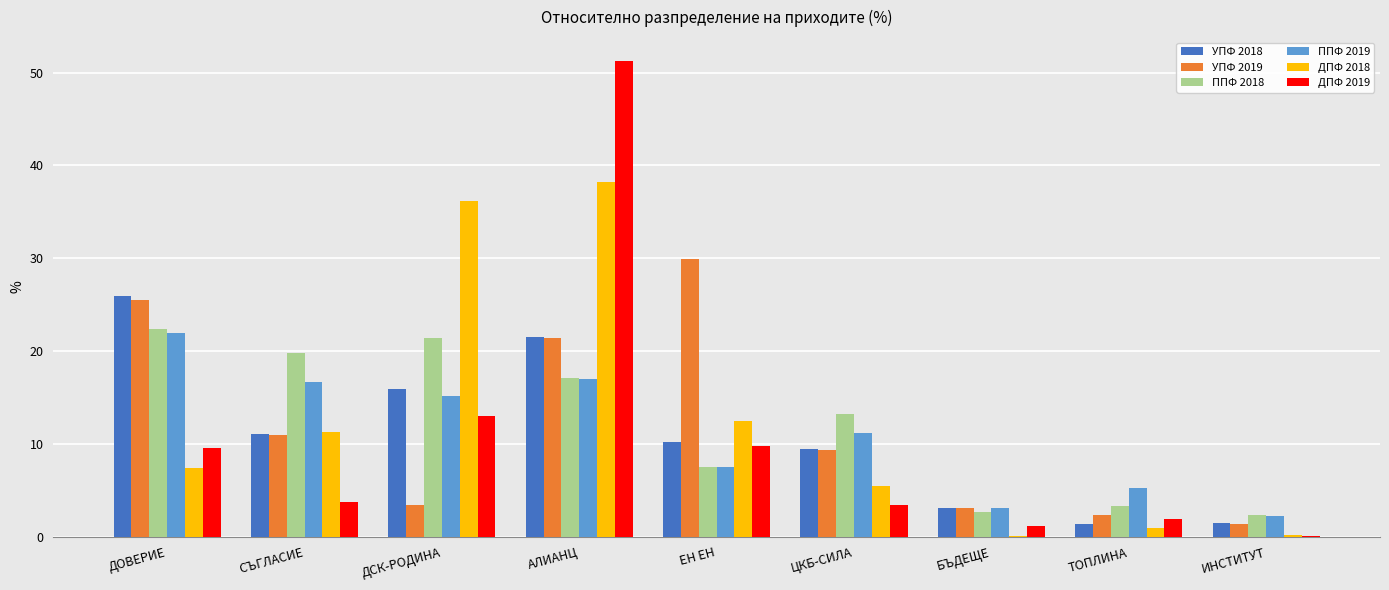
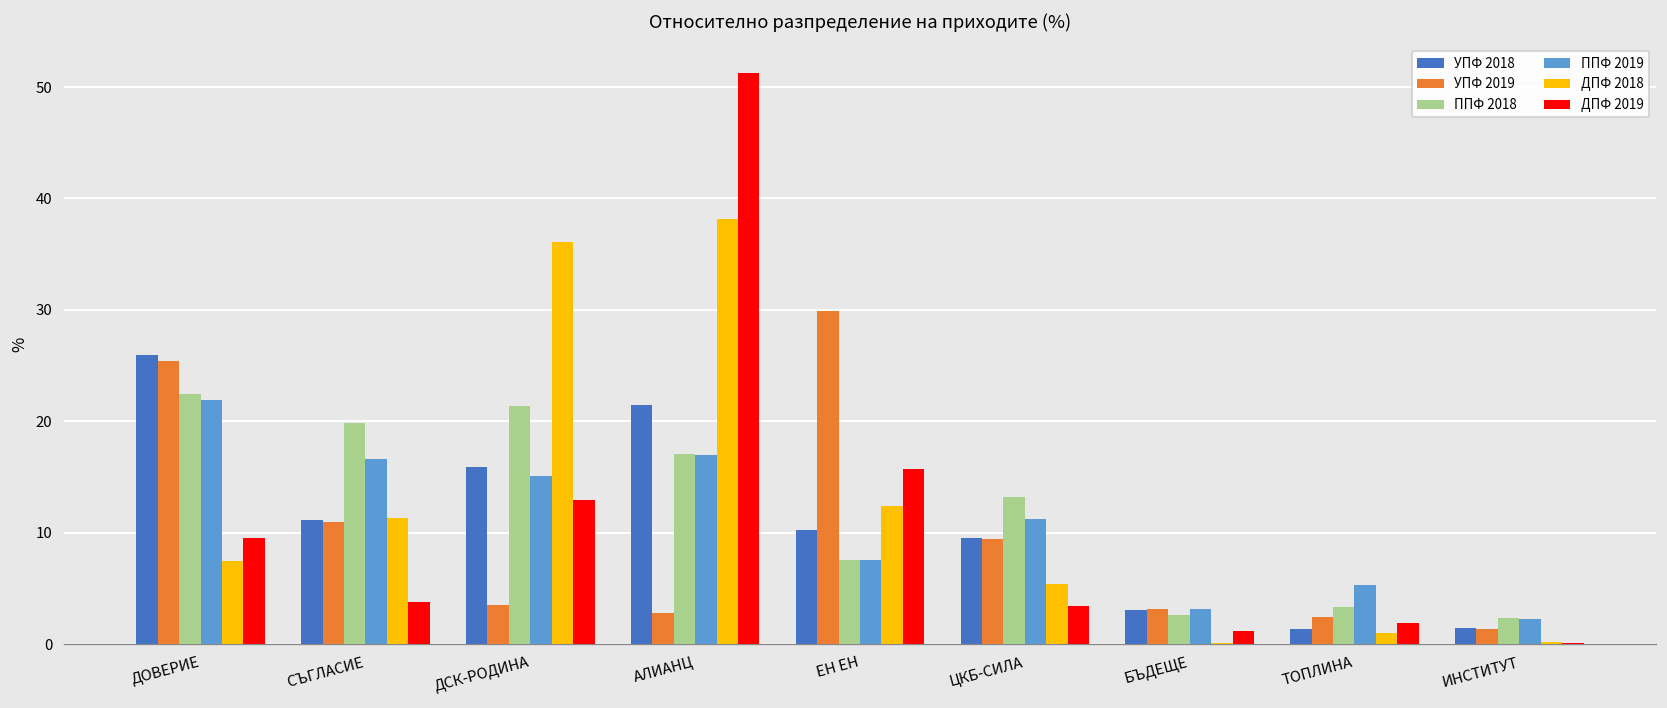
  {
    "УПФ 2019": {
      "ДОВЕРИЕ": 25,
      "СЪГЛАСИЕ": 11,
      "ДСК-РОДИНА": 3,
-     "АЛИАНЦ": 21,
+     "АЛИАНЦ": 3,
      "ЕН ЕН": 30,
      "ЦКБ-СИЛА": 9,
      "БЪДЕЩЕ": 3,
      "ТОПЛИНА": 2,
      "ИНСТИТУТ": 1
    },
    "ППФ 2018": {
      "ДОВЕРИЕ": 22,
      "СЪГЛАСИЕ": 20,
      "ДСК-РОДИНА": 21,
      "АЛИАНЦ": 17,
      "ЕН ЕН": 8,
      "ЦКБ-СИЛА": 13,
      "БЪДЕЩЕ": 3,
      "ТОПЛИНА": 3,
      "ИНСТИТУТ": 2
    },
    "ДПФ 2018": {
      "ДОВЕРИЕ": 7,
      "СЪГЛАСИЕ": 11,
      "ДСК-РОДИНА": 36,
      "АЛИАНЦ": 38,
      "ЕН ЕН": 12,
      "ЦКБ-СИЛА": 5,
      "ТОПЛИНА": 1
    },
    "ДПФ 2019": {
      "ДОВЕРИЕ": 10,
      "СЪГЛАСИЕ": 4,
      "ДСК-РОДИНА": 13,
      "АЛИАНЦ": 51,
-     "ЕН ЕН": 10,
+     "ЕН ЕН": 16,
      "ЦКБ-СИЛА": 3,
      "БЪДЕЩЕ": 1,
      "ТОПЛИНА": 2
    }
  }
